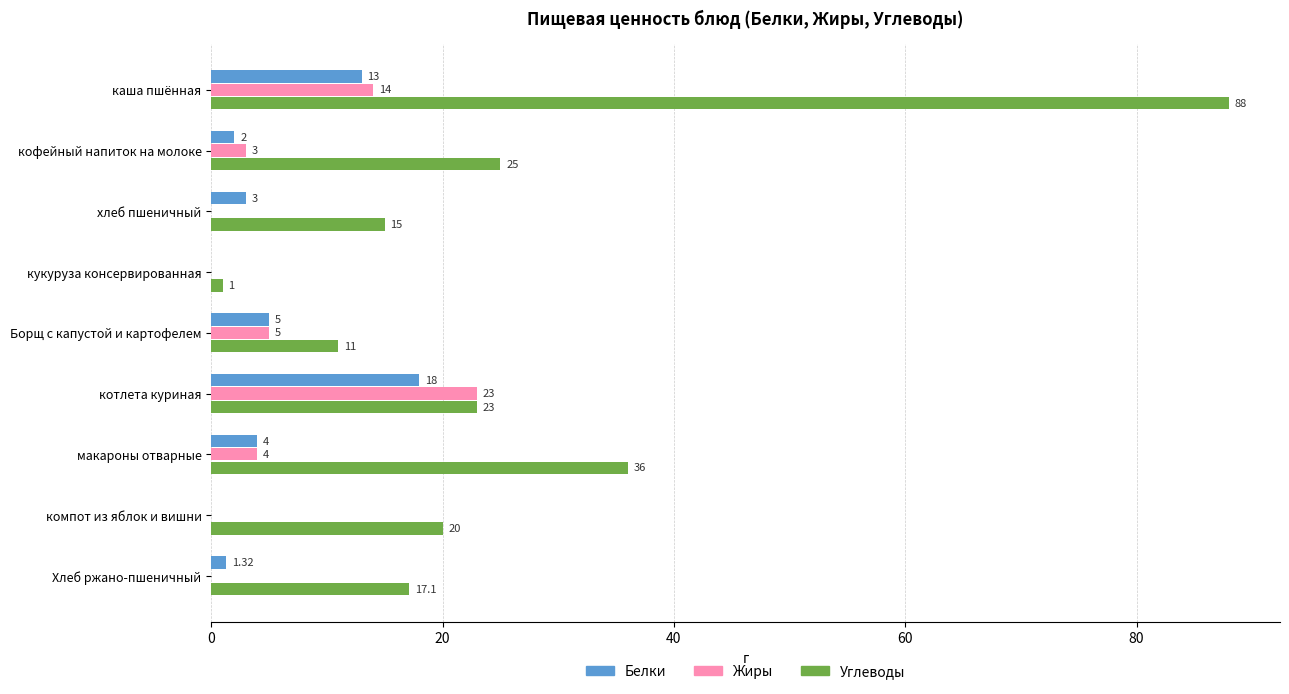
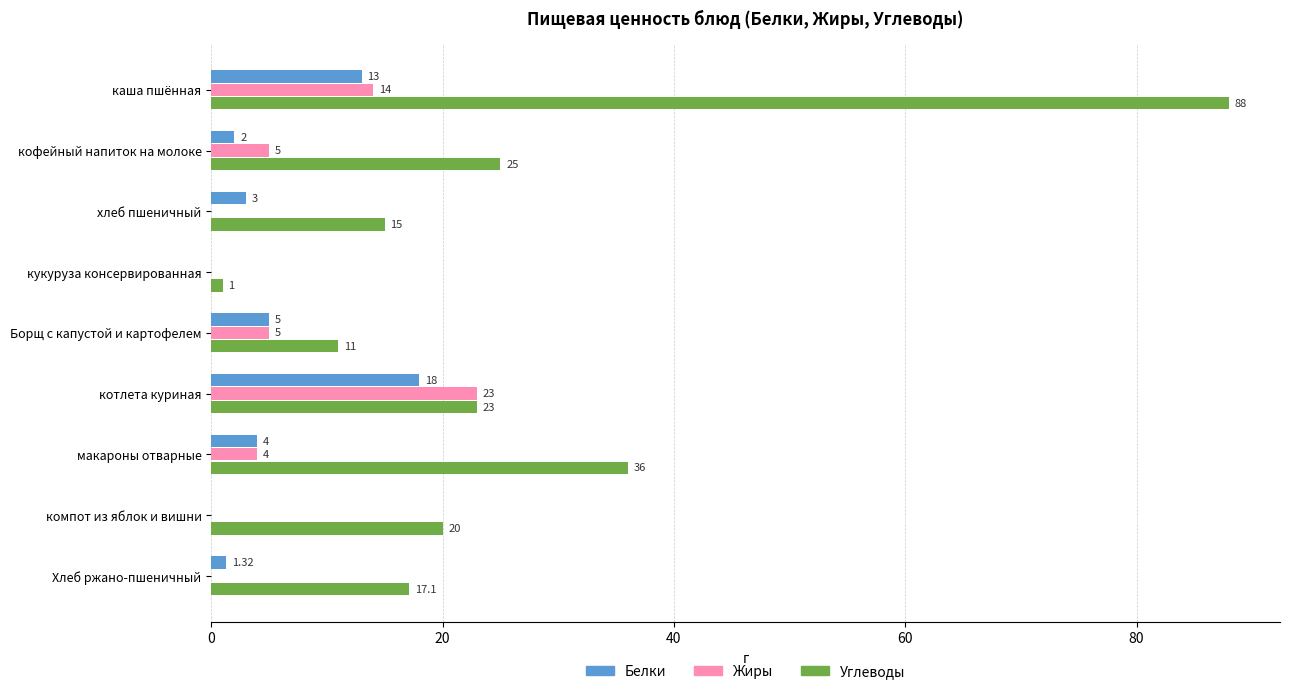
  {
    "Белки": {
      "каша пшённая": 13,
      "кофейный напиток на молоке": 2,
      "хлеб пшеничный": 3,
      "Борщ с капустой и картофелем": 5,
      "котлета куриная": 18,
      "макароны отварные": 4,
      "Хлеб ржано-пшеничный": 1.32
    },
    "Жиры": {
      "каша пшённая": 14,
-     "кофейный напиток на молоке": 3,
+     "кофейный напиток на молоке": 5,
      "Борщ с капустой и картофелем": 5,
      "котлета куриная": 23,
      "макароны отварные": 4
    },
    "Углеводы": {
      "каша пшённая": 88,
      "кофейный напиток на молоке": 25,
      "хлеб пшеничный": 15,
      "кукуруза консервированная": 1,
      "Борщ с капустой и картофелем": 11,
      "котлета куриная": 23,
      "макароны отварные": 36,
      "компот из яблок и вишни": 20,
      "Хлеб ржано-пшеничный": 17.1
    }
  }
